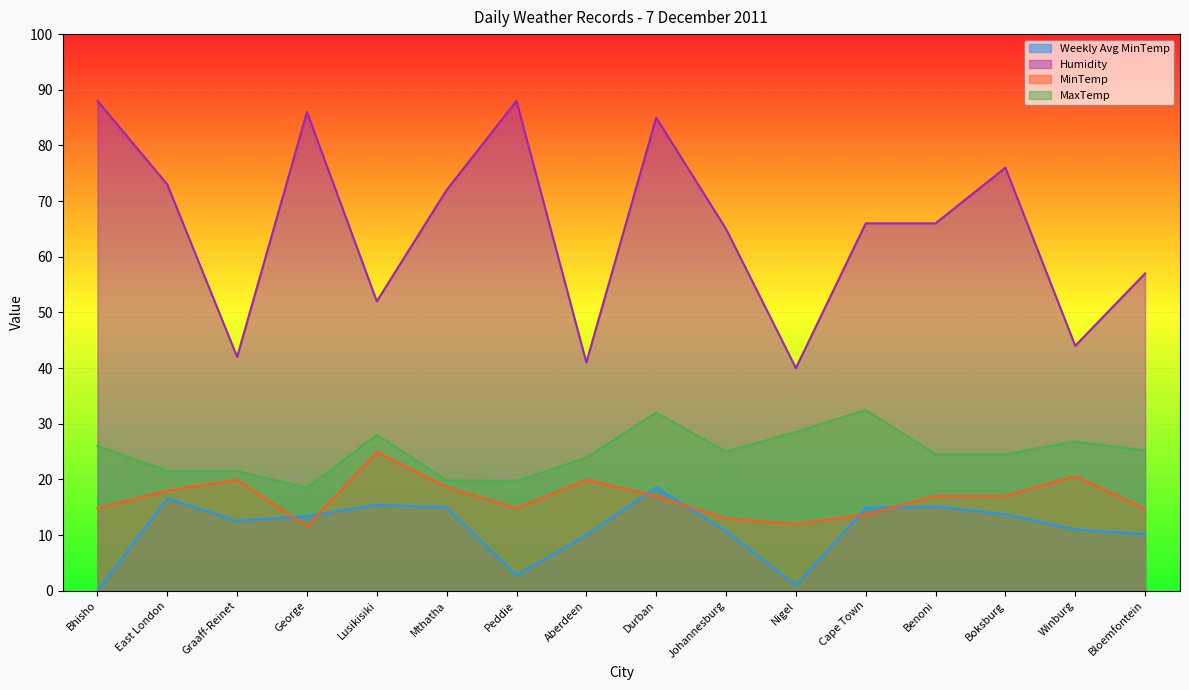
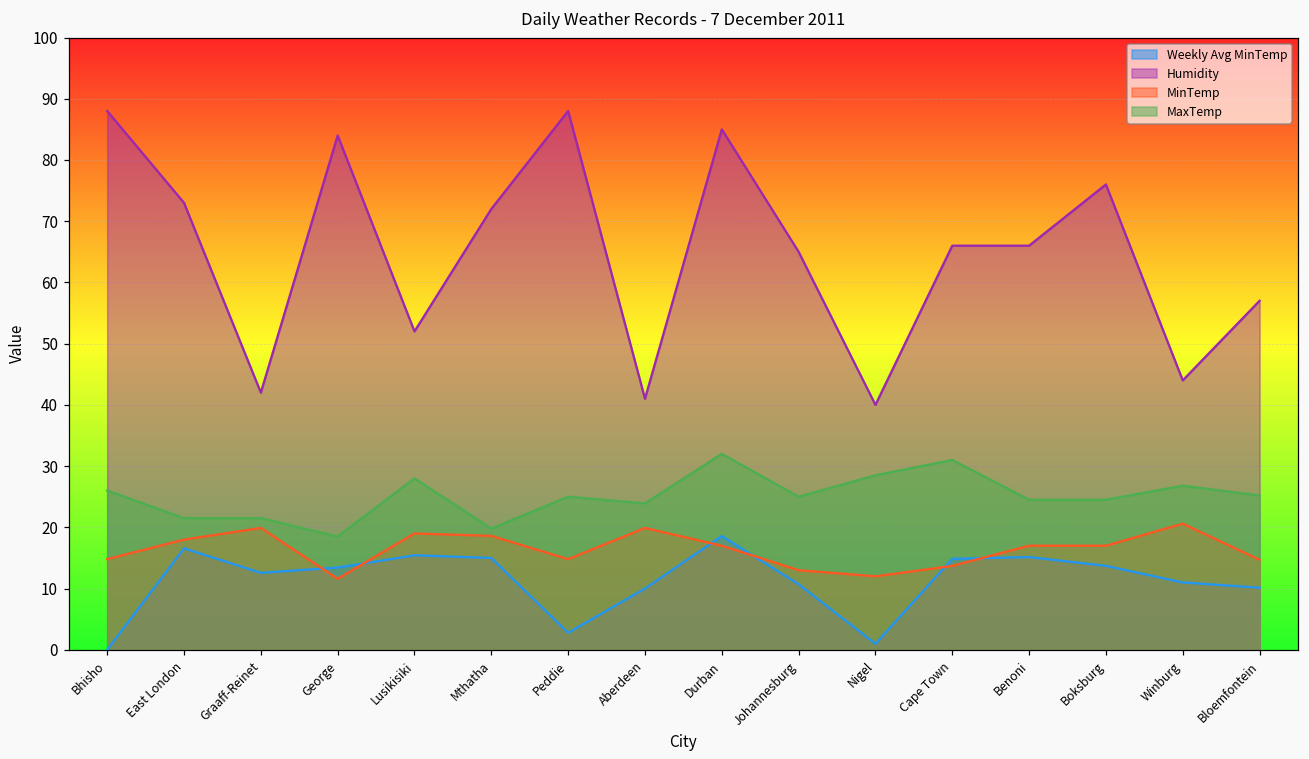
  {
    "Weekly Avg MinTemp": {
      "Bhisho": 0,
      "East London": 17,
      "Graaff-Reinet": 13,
      "George": 13,
      "Lusikisiki": 15,
      "Mthatha": 15,
      "Peddie": 3,
      "Aberdeen": 10,
      "Durban": 19,
      "Johannesburg": 11,
      "Nigel": 1,
      "Cape Town": 15,
      "Benoni": 15,
      "Boksburg": 14,
      "Winburg": 11,
      "Bloemfontein": 10
    },
    "Humidity": {
      "Bhisho": 88,
      "East London": 73,
      "Graaff-Reinet": 42,
-     "George": 86,
+     "George": 84,
      "Lusikisiki": 52,
      "Mthatha": 72,
      "Peddie": 88,
      "Aberdeen": 41,
      "Durban": 85,
      "Johannesburg": 65,
      "Nigel": 40,
      "Cape Town": 66,
      "Benoni": 66,
      "Boksburg": 76,
      "Winburg": 44,
      "Bloemfontein": 57
    },
    "MinTemp": {
      "Bhisho": 15,
      "East London": 18,
      "Graaff-Reinet": 20,
      "George": 12,
-     "Lusikisiki": 25,
+     "Lusikisiki": 19,
      "Mthatha": 19,
      "Peddie": 15,
      "Aberdeen": 20,
      "Durban": 17,
      "Johannesburg": 13,
      "Nigel": 12,
      "Cape Town": 14,
      "Benoni": 17,
      "Boksburg": 17,
      "Winburg": 21,
      "Bloemfontein": 15
    },
    "MaxTemp": {
      "Bhisho": 26,
      "East London": 22,
      "Graaff-Reinet": 22,
      "George": 19,
      "Lusikisiki": 28,
      "Mthatha": 20,
-     "Peddie": 20,
+     "Peddie": 25,
      "Aberdeen": 24,
      "Durban": 32,
      "Johannesburg": 25,
      "Nigel": 29,
-     "Cape Town": 33,
+     "Cape Town": 31,
      "Benoni": 25,
      "Boksburg": 25,
      "Winburg": 27,
      "Bloemfontein": 25
    }
  }
